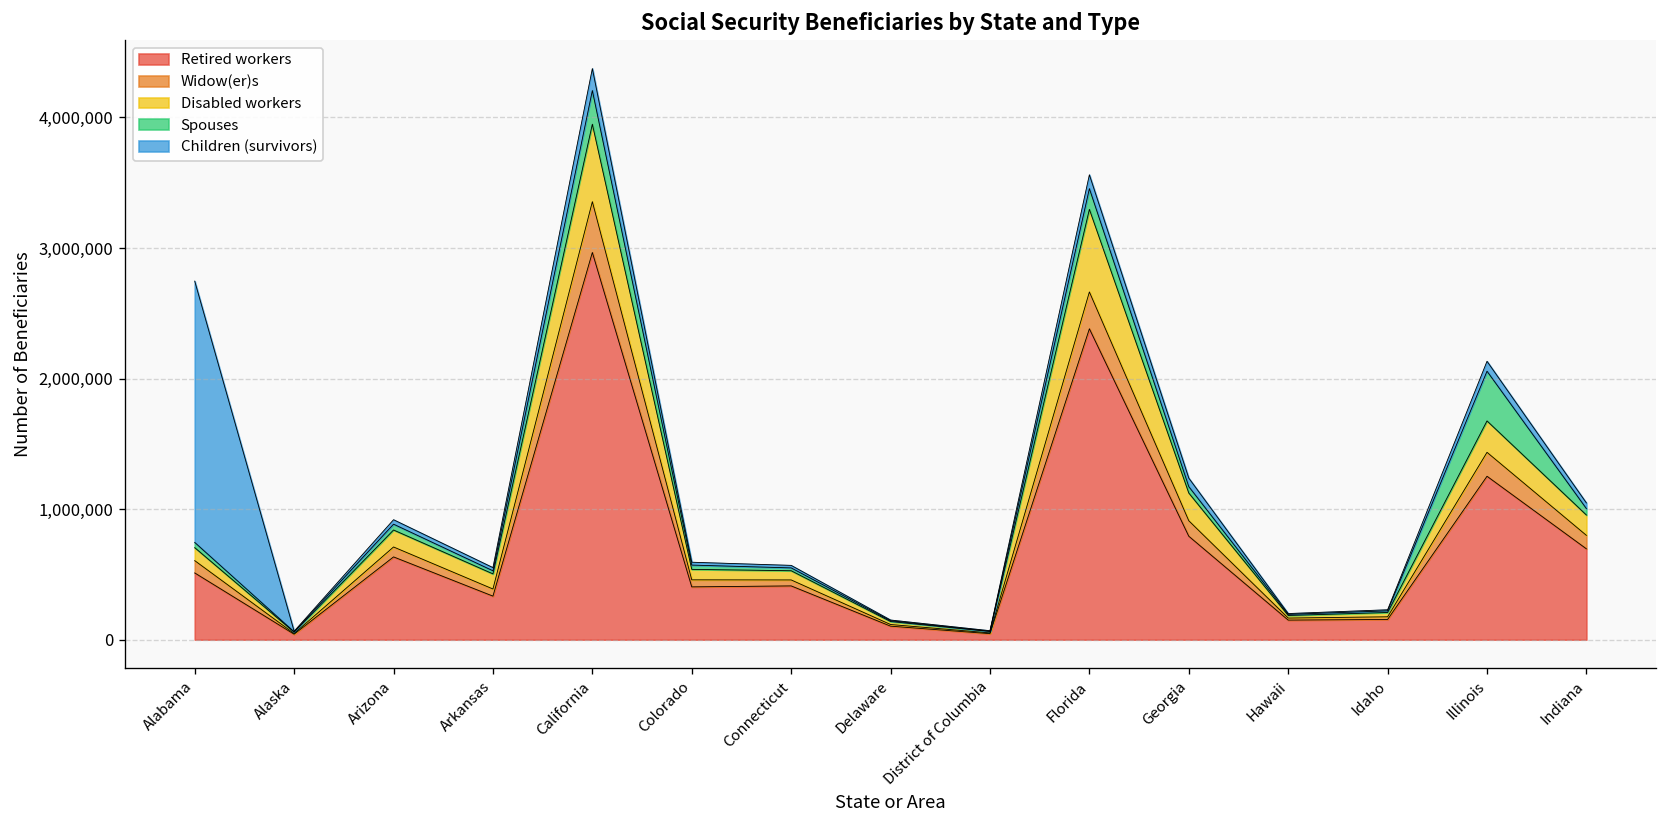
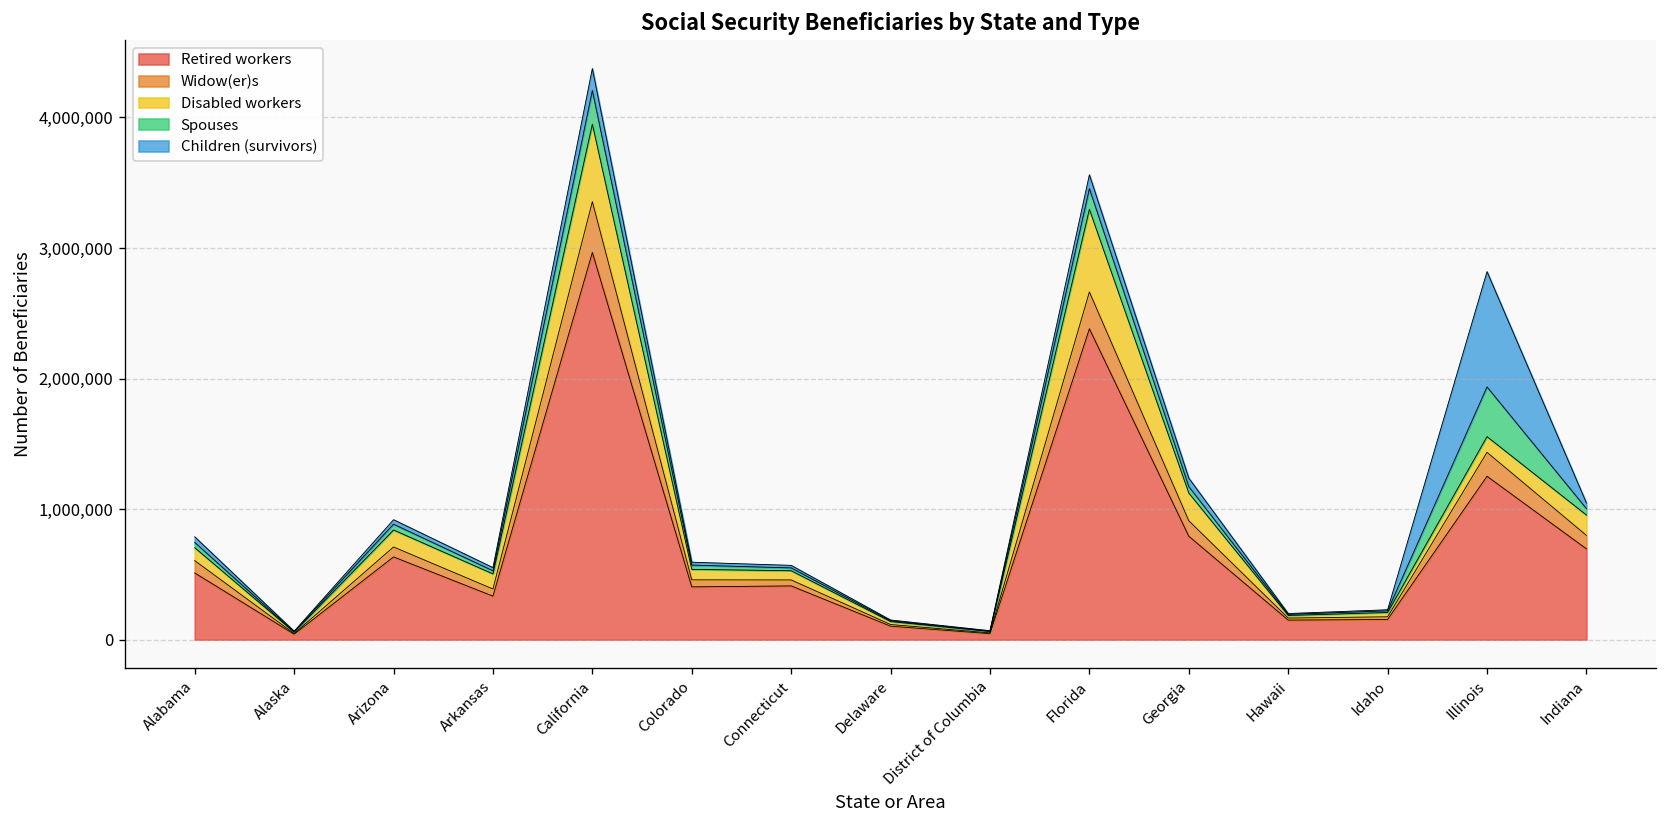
  {
    "Disabled workers": {
      "Alabama": "100,000",
      "Arizona": "130,000",
      "California": "590,000",
      "Colorado": "80,000",
      "Florida": "630,000",
      "Georgia": "210,000",
-     "Illinois": "240,000",
+     "Illinois": "120,000",
      "Indiana": "160,000"
    },
    "Spouses": {
      "Alabama": "40,000",
      "Arizona": "40,000",
      "California": "260,000",
      "Florida": "160,000",
      "Georgia": "50,000",
      "Illinois": "380,000",
      "Indiana": "50,000"
    },
    "Children (survivors)": {
-     "Alabama": "2,000,000",
+     "Alabama": "40,000",
      "Arizona": "30,000",
      "Arkansas": "20,000",
      "California": "170,000",
      "Florida": "110,000",
      "Georgia": "70,000",
-     "Illinois": "80,000",
+     "Illinois": "880,000",
      "Indiana": "40,000"
    }
  }
